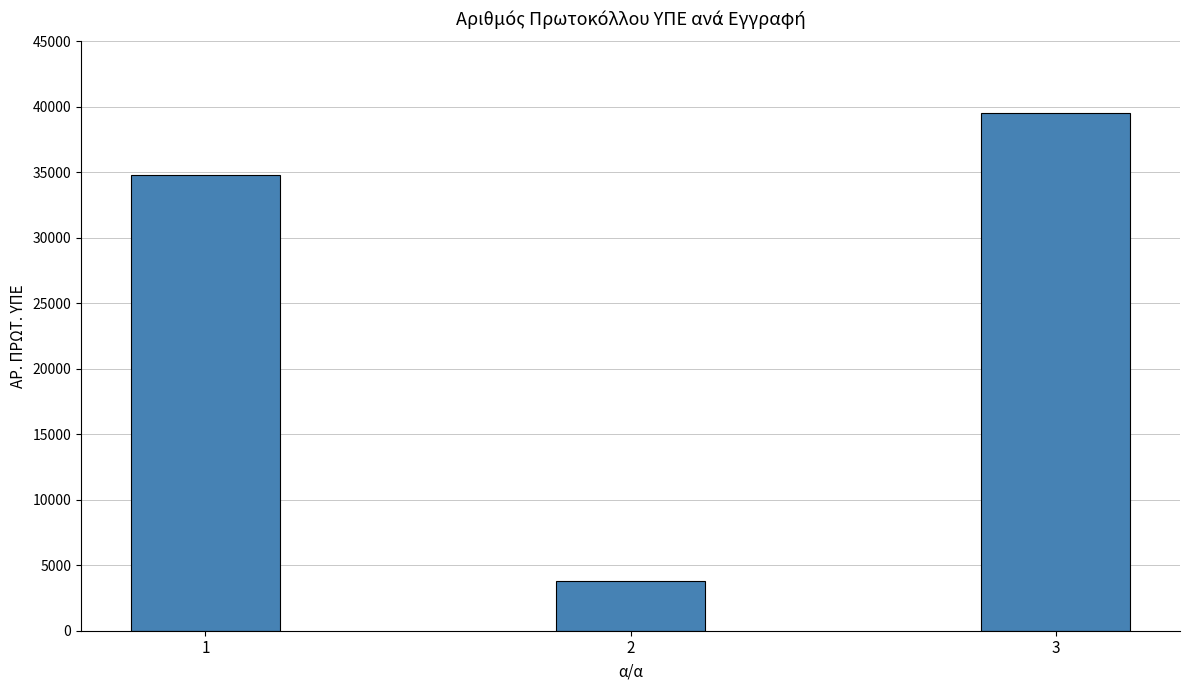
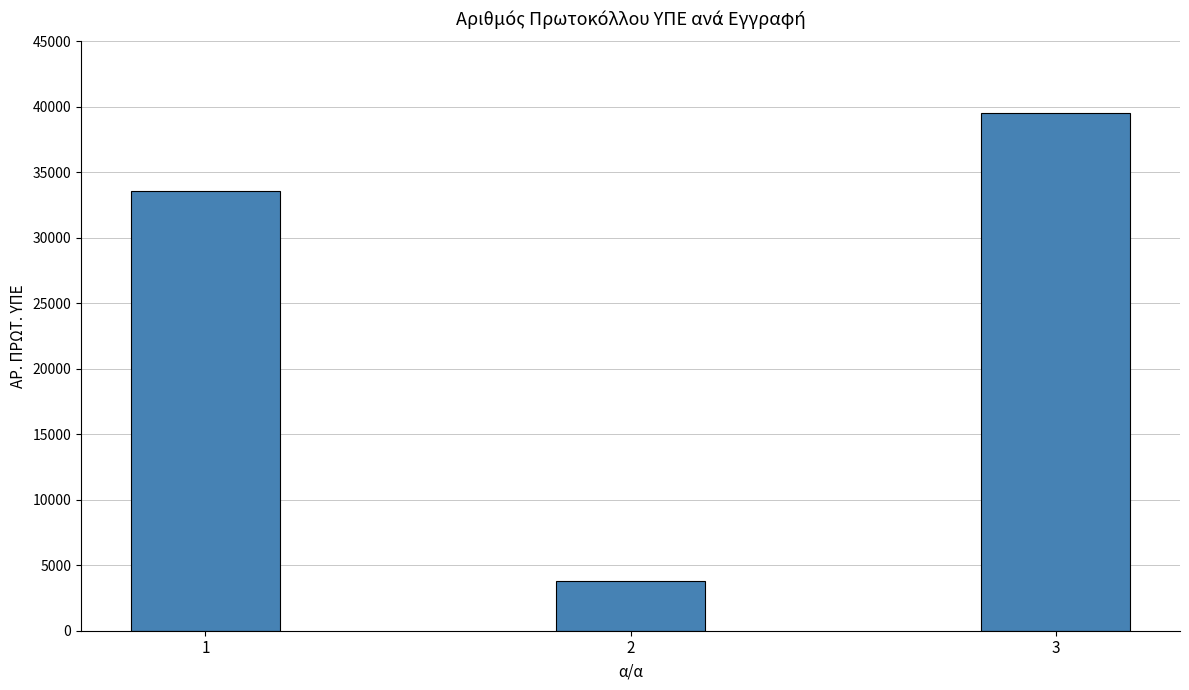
  {
-   "1": 34800,
+   "1": 33600,
    "2": 3800,
    "3": 39500
  }
